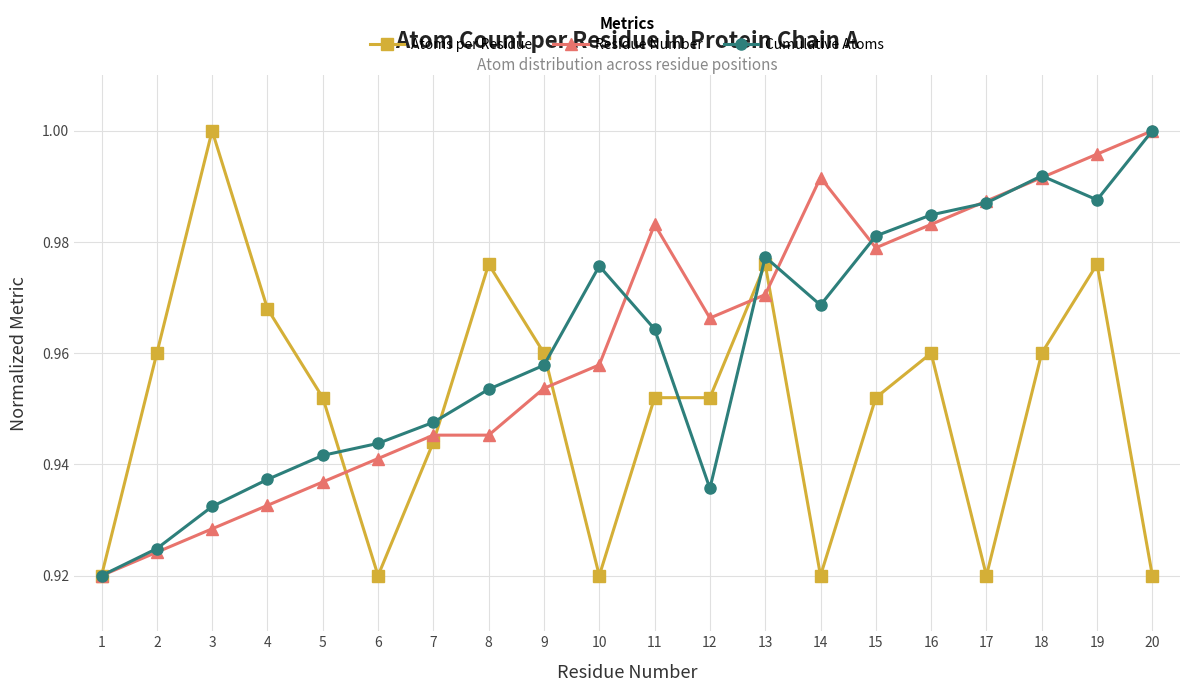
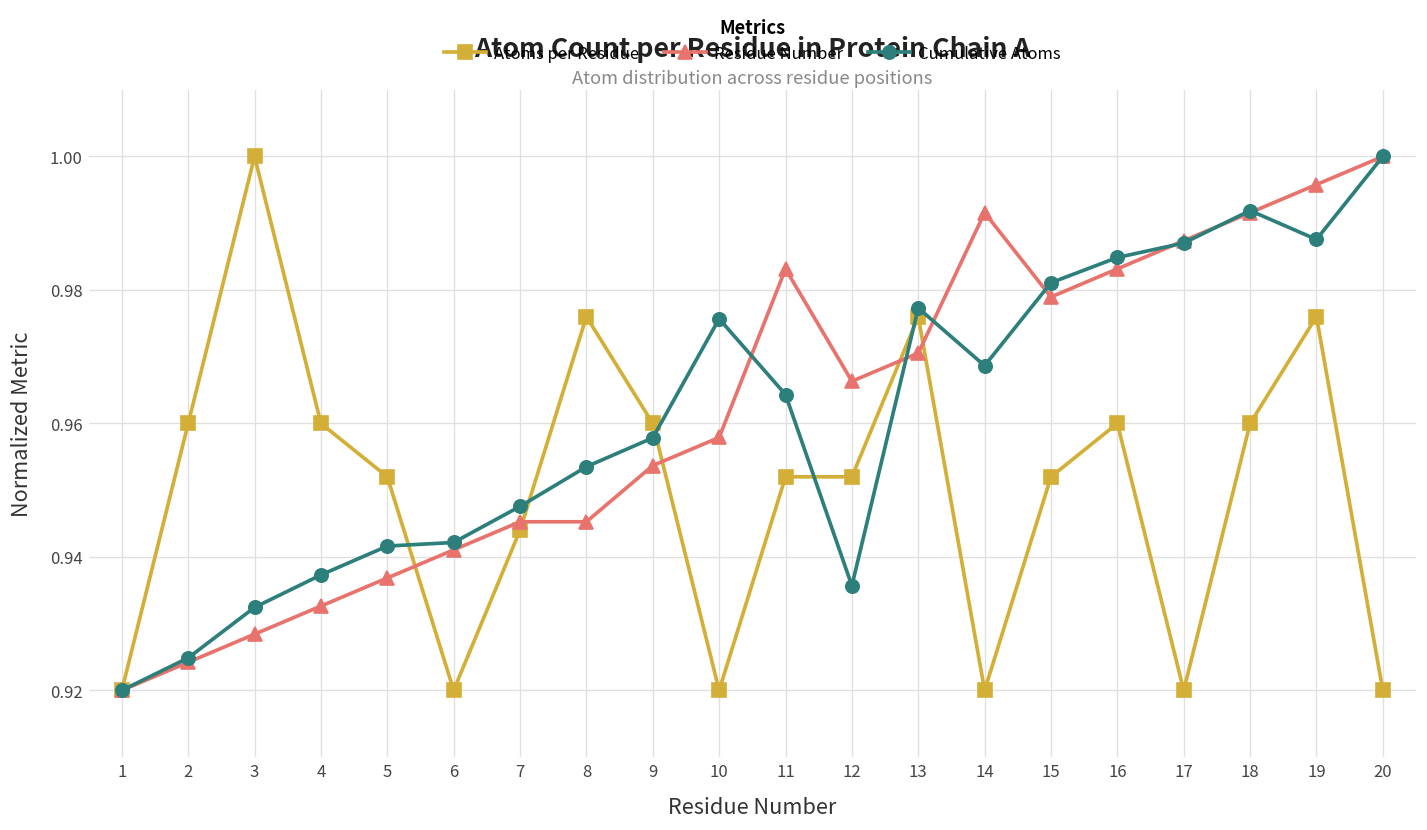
  {
    "Atoms per Residue": {
      "2": 0.960,
      "3": 1.000,
-     "4": 0.968,
+     "4": 0.960,
      "5": 0.952,
      "6": 0.920,
      "7": 0.944,
      "8": 0.976,
      "9": 0.960,
      "10": 0.920,
      "11": 0.952,
      "12": 0.952,
      "13": 0.976,
      "14": 0.920,
      "15": 0.952,
      "16": 0.960,
      "17": 0.920,
      "18": 0.960,
      "19": 0.976,
      "20": 0.920
    },
    "Residue Number": {
      "2": 0.924,
      "3": 0.928,
      "4": 0.933,
      "5": 0.937,
      "6": 0.941,
      "7": 0.945,
      "8": 0.945,
      "9": 0.954,
      "10": 0.958,
      "11": 0.983,
      "12": 0.966,
      "13": 0.971,
      "14": 0.992,
      "15": 0.979,
      "16": 0.983,
      "19": 0.996
    },
    "Cumulative Atoms": {
      "2": 0.925,
      "3": 0.932,
      "4": 0.937,
      "5": 0.942,
-     "6": 0.944,
+     "6": 0.942,
      "7": 0.948,
      "8": 0.954,
      "9": 0.958,
      "10": 0.976,
      "11": 0.964,
      "12": 0.936,
      "13": 0.977,
      "14": 0.969,
      "15": 0.981,
      "16": 0.985,
      "19": 0.988
    }
  }
